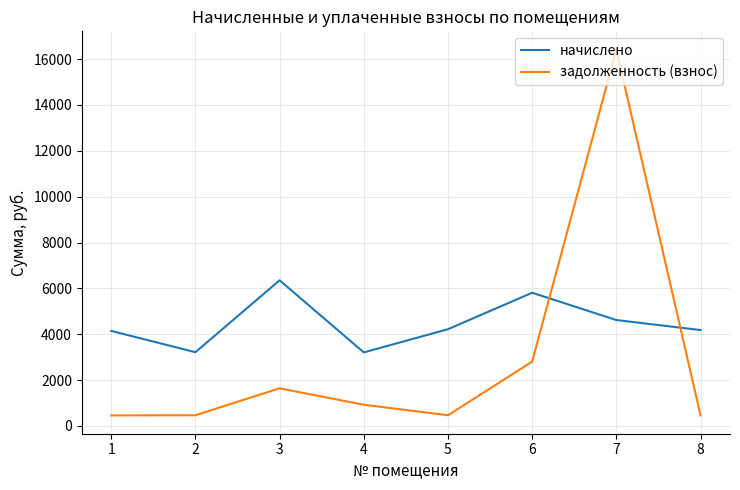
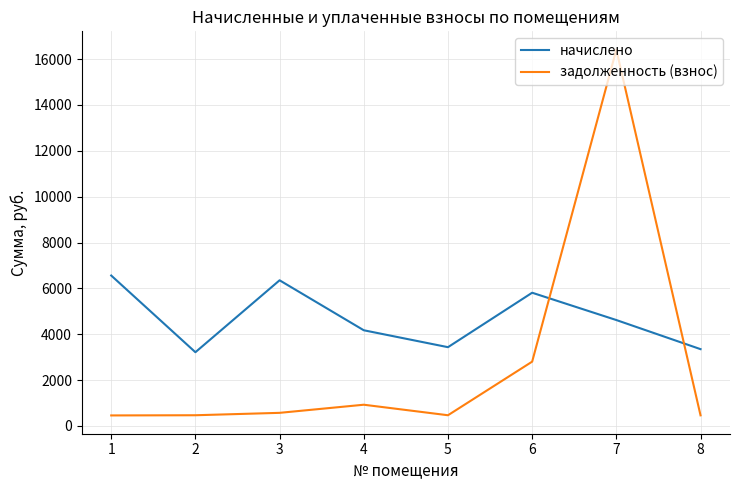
  {
    "начислено": {
-     "1": 4100,
+     "1": 6600,
      "2": 3200,
      "3": 6400,
-     "4": 3200,
-     "5": 4200,
+     "4": 4200,
+     "5": 3400,
      "6": 5800,
      "7": 4600,
-     "8": 4200
+     "8": 3400
    },
    "задолженность (взнос)": {
      "1": 500,
      "2": 500,
-     "3": 1600,
+     "3": 600,
      "4": 900,
      "5": 500,
      "6": 2800,
      "8": 500
    }
  }
